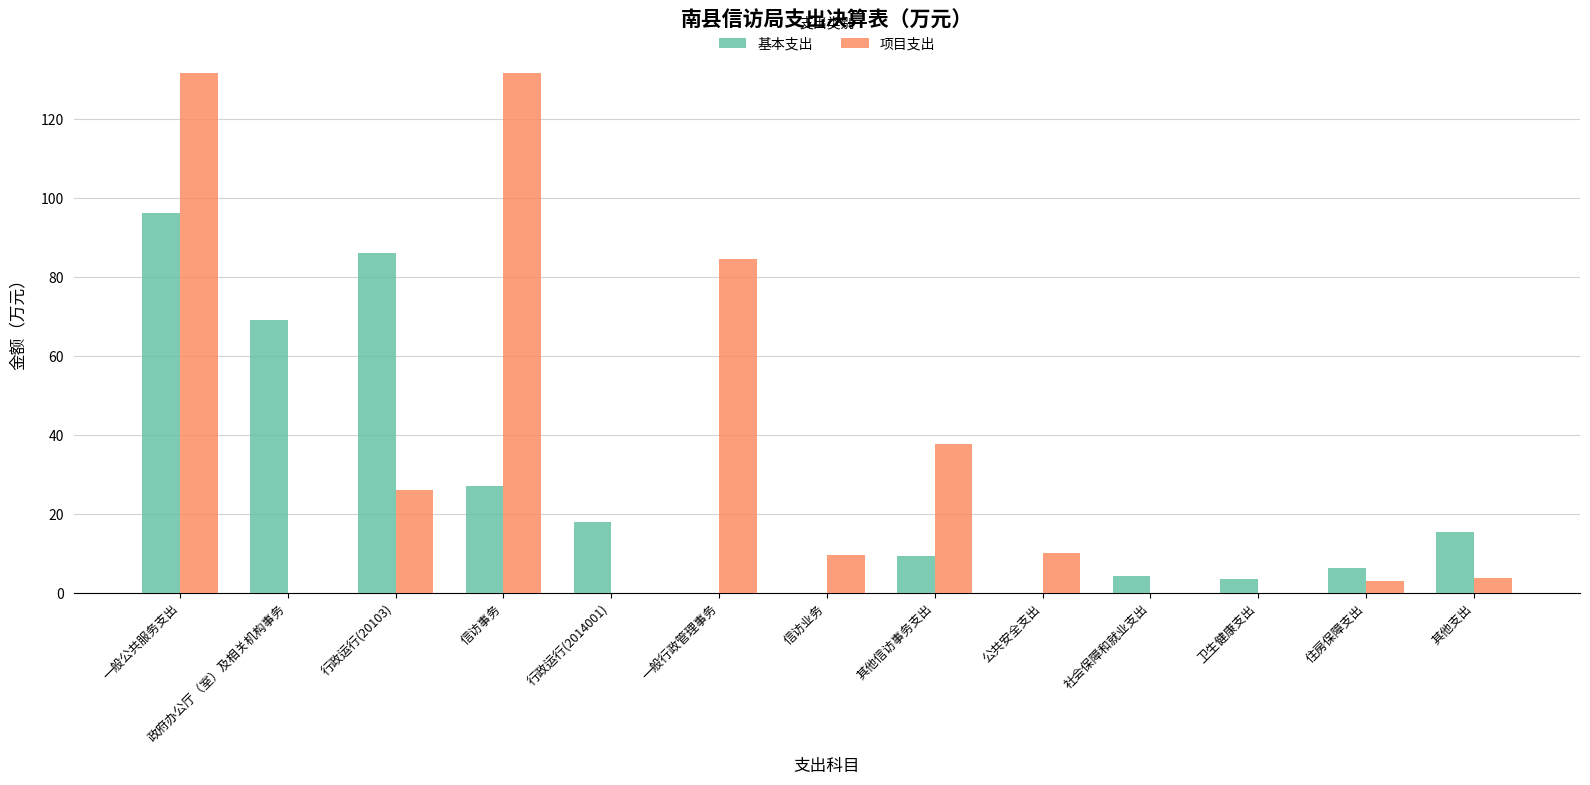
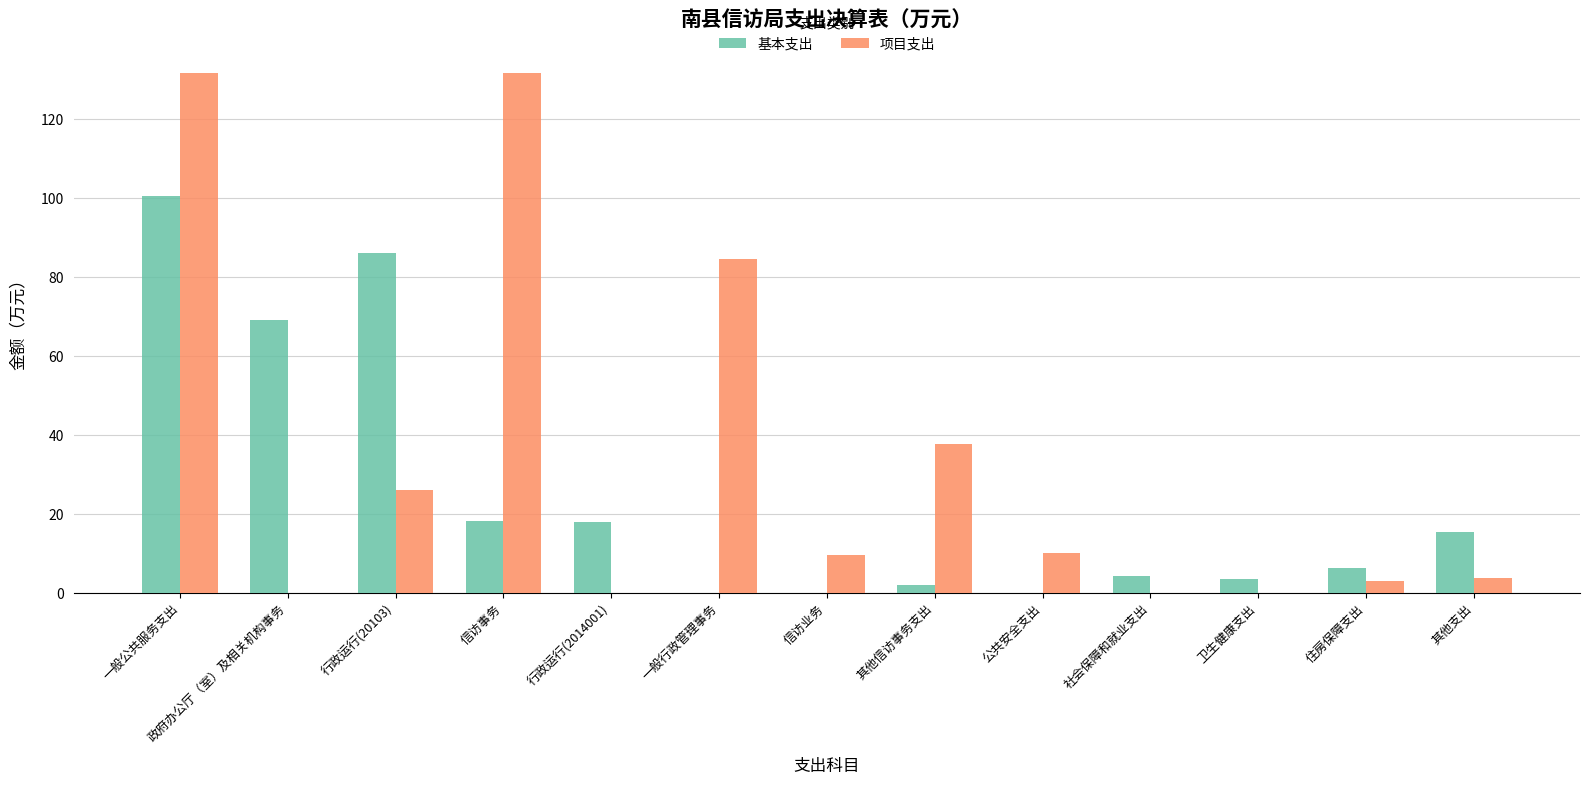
  {
    "基本支出": {
-     "一般公共服务支出": 96,
+     "一般公共服务支出": 101,
      "政府办公厅（室）及相关机构事务": 69,
      "行政运行(20103)": 86,
-     "信访事务": 27,
+     "信访事务": 18,
      "行政运行(2014001)": 18,
      "一般行政管理事务": 0,
      "信访业务": 0,
-     "其他信访事务支出": 9,
+     "其他信访事务支出": 2,
      "公共安全支出": 0,
      "社会保障和就业支出": 4,
      "卫生健康支出": 4,
      "住房保障支出": 6,
      "其他支出": 15
    },
    "项目支出": {
      "一般公共服务支出": 132,
      "政府办公厅（室）及相关机构事务": 0,
      "行政运行(20103)": 26,
      "信访事务": 132,
      "行政运行(2014001)": 0,
      "一般行政管理事务": 84,
      "信访业务": 9,
      "其他信访事务支出": 38,
      "公共安全支出": 10,
      "社会保障和就业支出": 0,
      "卫生健康支出": 0,
      "住房保障支出": 3,
      "其他支出": 4
    }
  }
